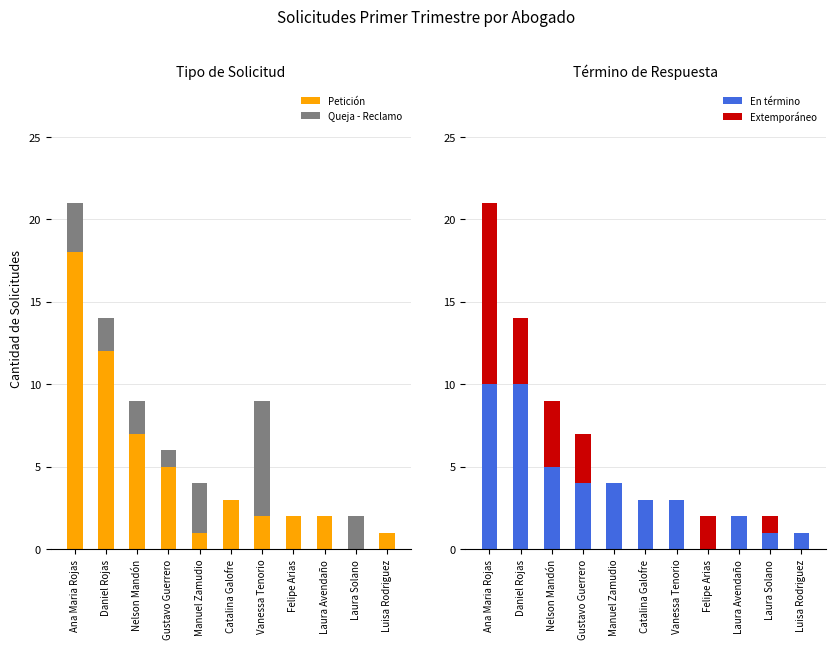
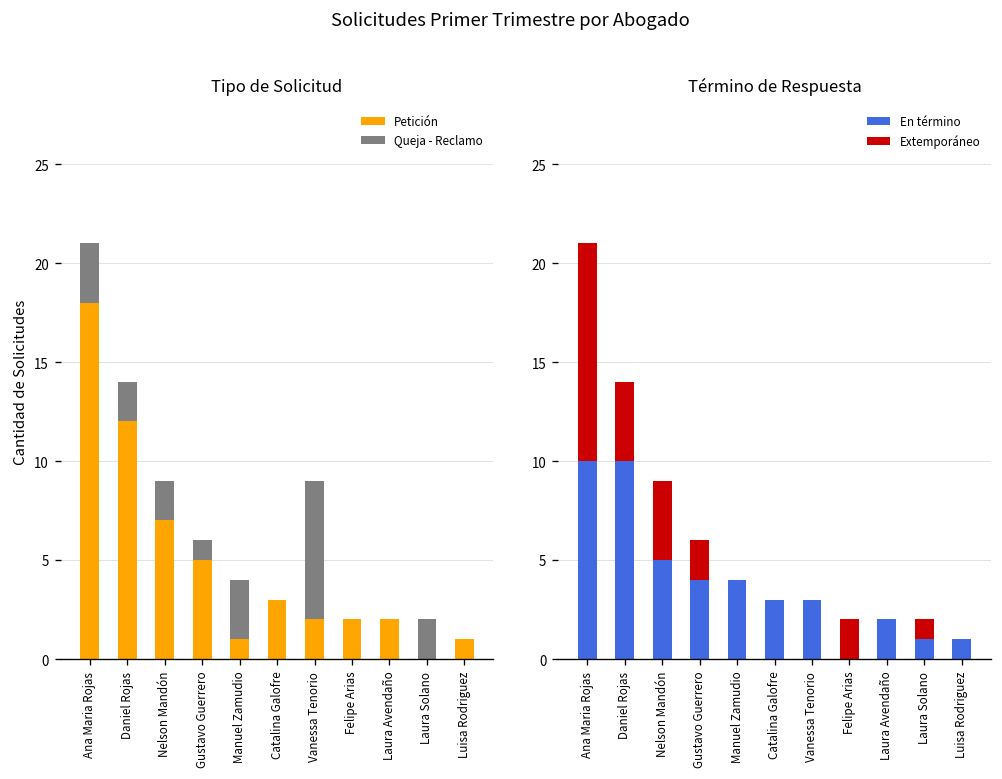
  {
    "Tipo de Solicitud": {
      "Petición": {
        "Ana Maria Rojas": 18.0,
        "Daniel Rojas": 12.0,
        "Nelson Mandón": 7.0,
        "Gustavo Guerrero": 5.0,
        "Manuel Zamudio": 1.0,
        "Catalina Galofre": 3.0,
        "Vanessa Tenorio": 2.0,
        "Felipe Arias": 2.0,
        "Laura Avendaño": 2.0,
        "Laura Solano": 0.0,
        "Luisa Rodriguez": 1.0
      },
      "Queja - Reclamo": {
        "Ana Maria Rojas": 3.0,
        "Daniel Rojas": 2.0,
        "Nelson Mandón": 2.0,
        "Gustavo Guerrero": 1.0,
        "Manuel Zamudio": 3.0,
        "Catalina Galofre": 0.0,
        "Vanessa Tenorio": 7.0,
        "Felipe Arias": 0.0,
        "Laura Avendaño": 0.0,
        "Laura Solano": 2.0,
        "Luisa Rodriguez": 0.0
      }
    },
    "Término de Respuesta": {
      "En término": {
        "Ana Maria Rojas": 10,
        "Daniel Rojas": 10,
        "Nelson Mandón": 5,
        "Gustavo Guerrero": 4,
        "Manuel Zamudio": 4,
        "Catalina Galofre": 3,
        "Vanessa Tenorio": 3,
        "Felipe Arias": 0,
        "Laura Avendaño": 2,
        "Laura Solano": 1,
        "Luisa Rodriguez": 1
      },
      "Extemporáneo": {
        "Ana Maria Rojas": 11,
        "Daniel Rojas": 4,
        "Nelson Mandón": 4,
-       "Gustavo Guerrero": 3,
+       "Gustavo Guerrero": 2,
        "Manuel Zamudio": 0,
        "Catalina Galofre": 0,
        "Vanessa Tenorio": 0,
        "Felipe Arias": 2,
        "Laura Avendaño": 0,
        "Laura Solano": 1,
        "Luisa Rodriguez": 0
      }
    }
  }
